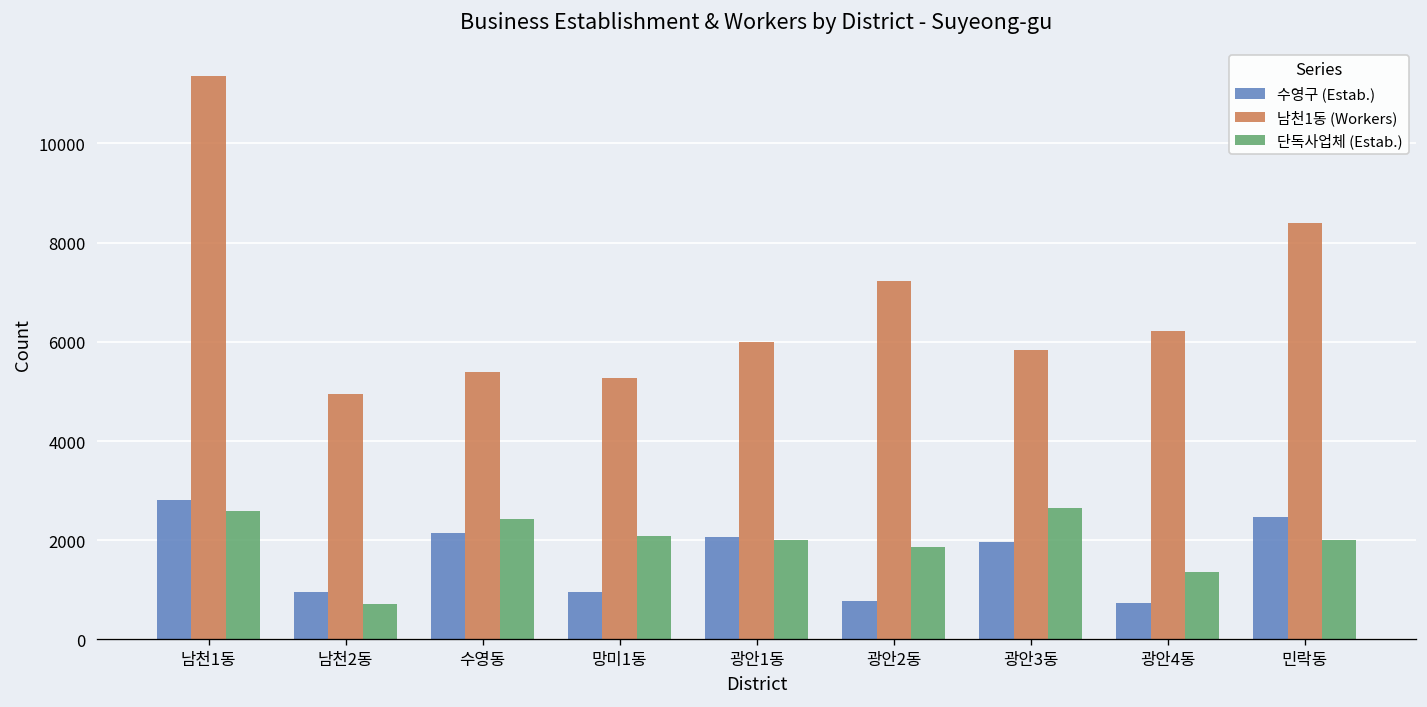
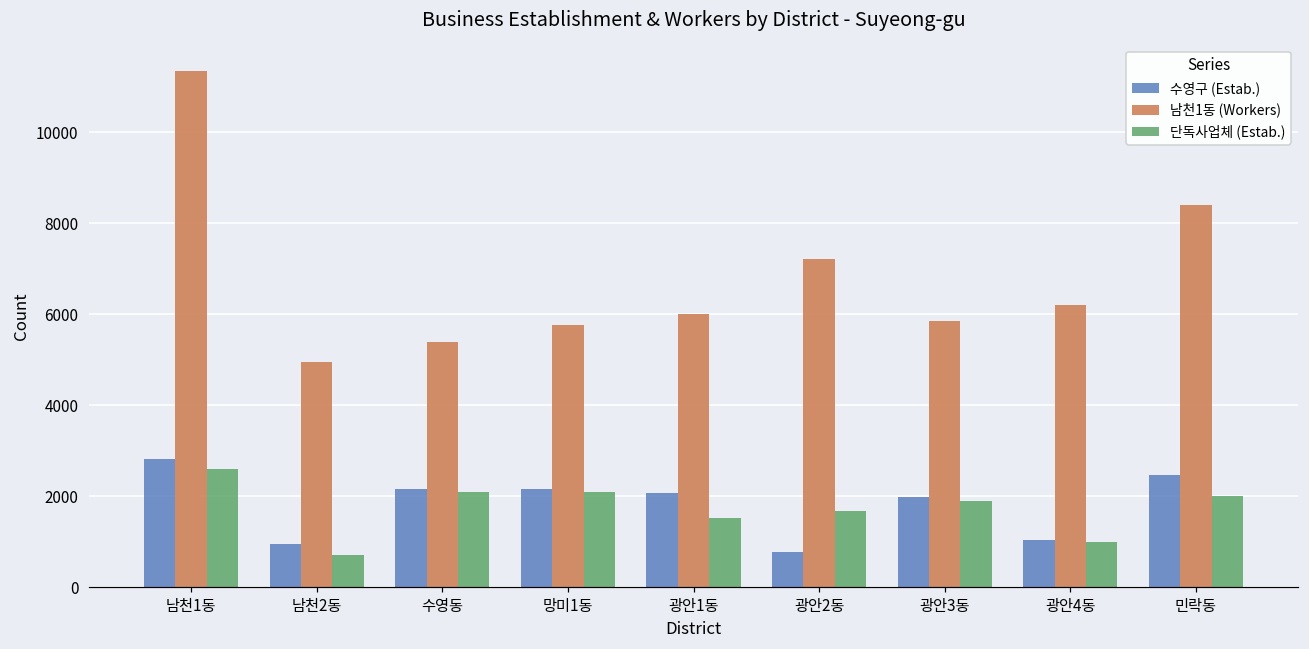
  {
    "수영구 (Estab.)": {
      "남천1동": 2800,
      "남천2동": 1000,
      "수영동": 2200,
-     "망미1동": 1000,
+     "망미1동": 2100,
      "광안1동": 2100,
      "광안2동": 800,
      "광안3동": 2000,
-     "광안4동": 700,
+     "광안4동": 1000,
      "민락동": 2500
    },
    "남천1동 (Workers)": {
      "남천1동": 11400,
      "남천2동": 4900,
      "수영동": 5400,
-     "망미1동": 5300,
+     "망미1동": 5800,
      "광안1동": 6000,
      "광안2동": 7200,
      "광안3동": 5800,
      "광안4동": 6200,
      "민락동": 8400
    },
    "단독사업체 (Estab.)": {
      "남천1동": 2600,
      "남천2동": 700,
-     "수영동": 2400,
+     "수영동": 2100,
      "망미1동": 2100,
-     "광안1동": 2000,
-     "광안2동": 1900,
-     "광안3동": 2700,
-     "광안4동": 1400,
+     "광안1동": 1500,
+     "광안2동": 1700,
+     "광안3동": 1900,
+     "광안4동": 1000,
      "민락동": 2000
    }
  }
